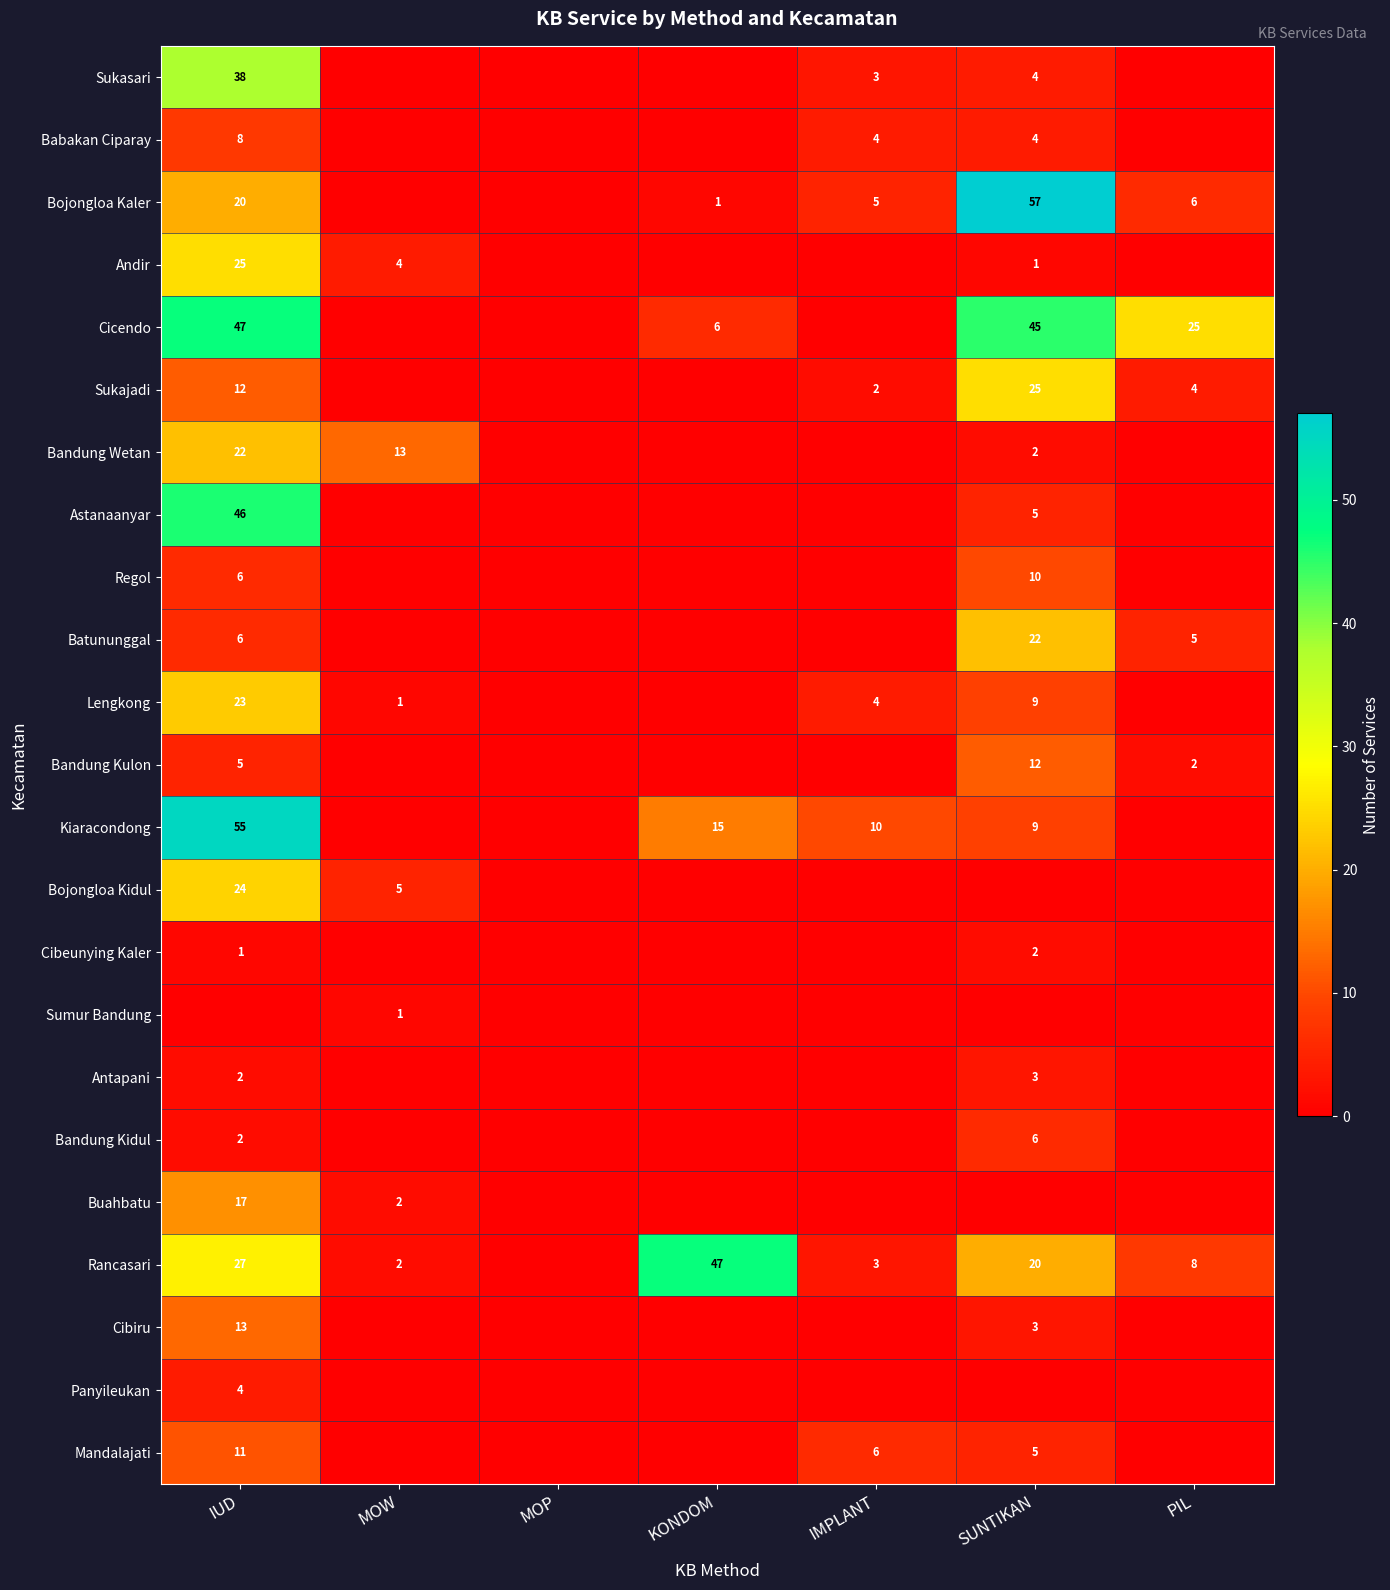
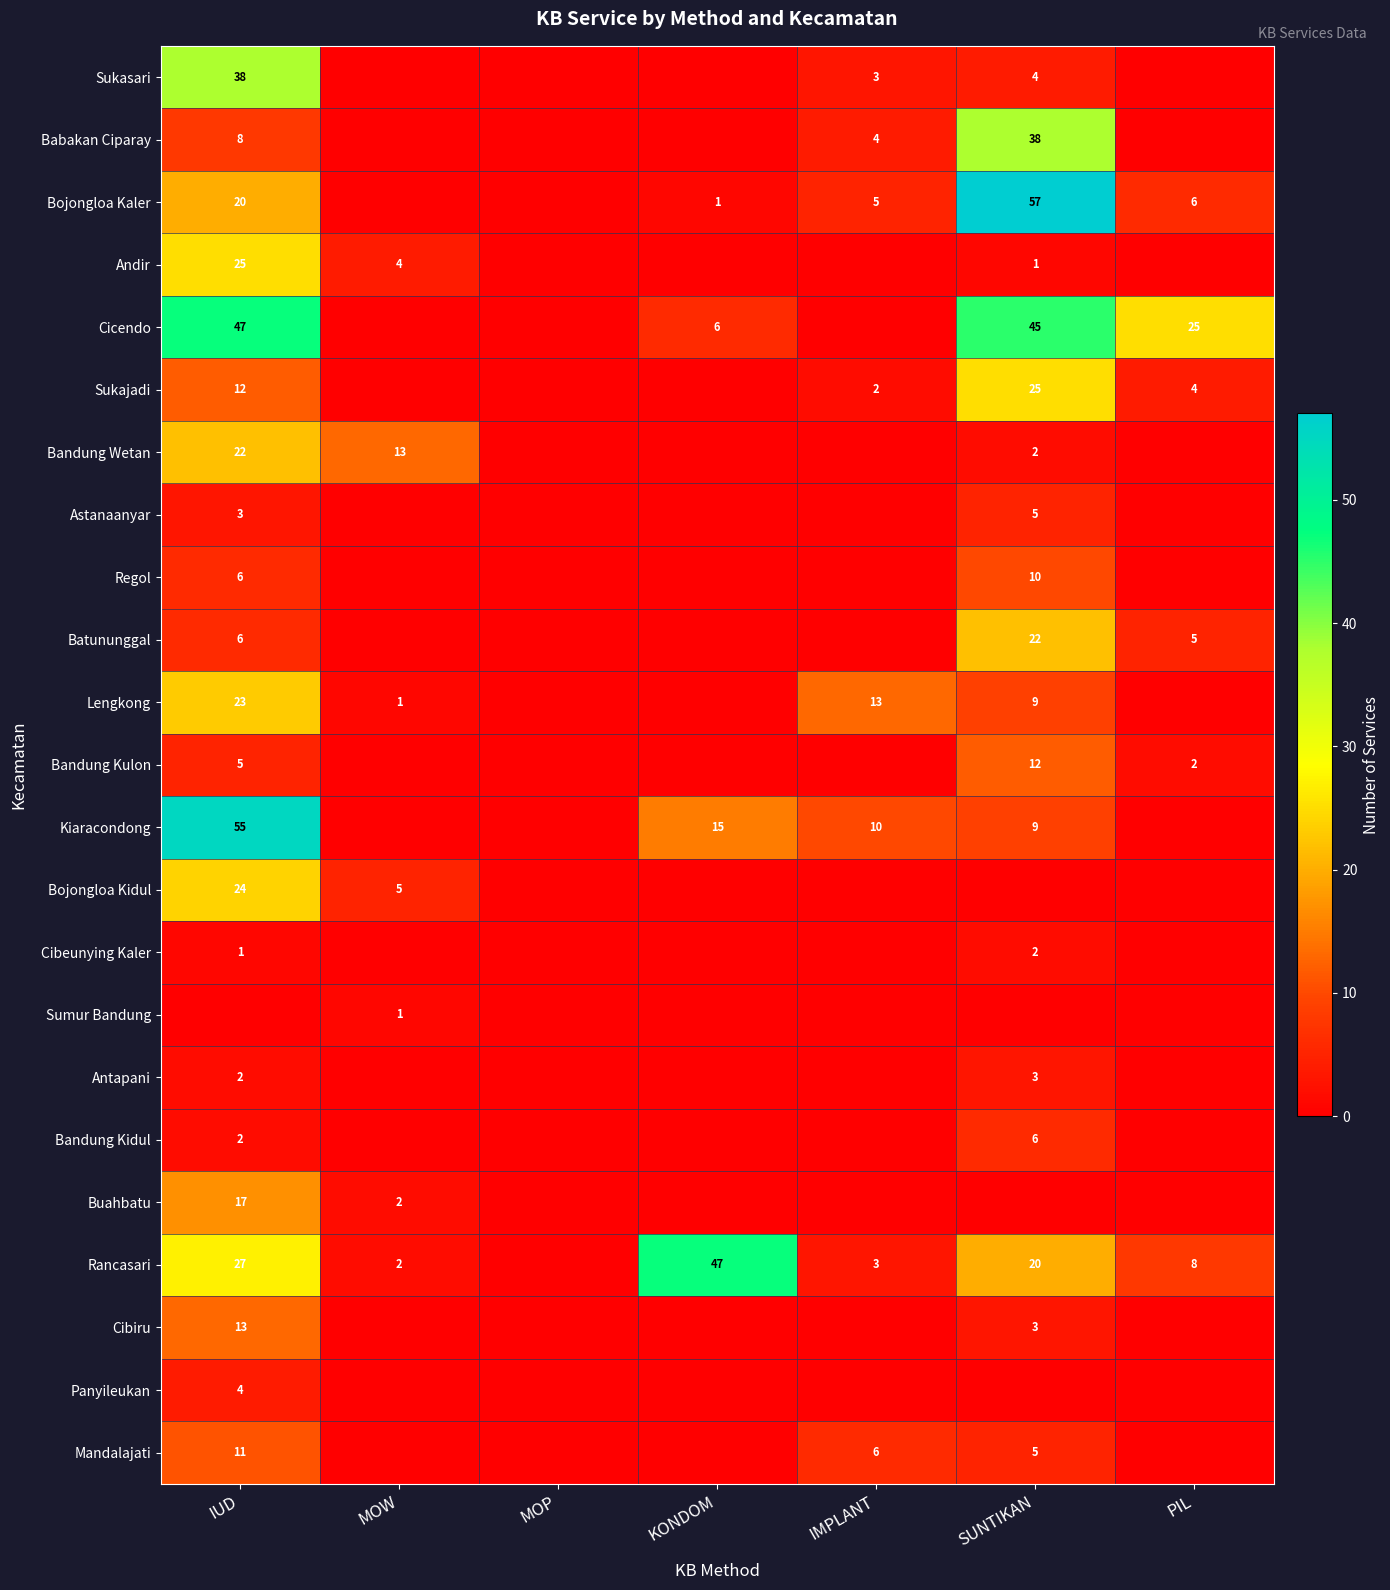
  {
    "Sukasari": {
      "IUD": 38,
      "IMPLANT": 3,
      "SUNTIKAN": 4
    },
    "Babakan Ciparay": {
      "IUD": 8,
      "IMPLANT": 4,
-     "SUNTIKAN": 4
+     "SUNTIKAN": 38
    },
    "Bojongloa Kaler": {
      "IUD": 20,
      "KONDOM": 1,
      "IMPLANT": 5,
      "SUNTIKAN": 57,
      "PIL": 6
    },
    "Andir": {
      "IUD": 25,
      "MOW": 4,
      "SUNTIKAN": 1
    },
    "Cicendo": {
      "IUD": 47,
      "KONDOM": 6,
      "SUNTIKAN": 45,
      "PIL": 25
    },
    "Sukajadi": {
      "IUD": 12,
      "IMPLANT": 2,
      "SUNTIKAN": 25,
      "PIL": 4
    },
    "Bandung Wetan": {
      "IUD": 22,
      "MOW": 13,
      "SUNTIKAN": 2
    },
    "Astanaanyar": {
-     "IUD": 46,
+     "IUD": 3,
      "SUNTIKAN": 5
    },
    "Regol": {
      "IUD": 6,
      "SUNTIKAN": 10
    },
    "Batununggal": {
      "IUD": 6,
      "SUNTIKAN": 22,
      "PIL": 5
    },
    "Lengkong": {
      "IUD": 23,
      "MOW": 1,
-     "IMPLANT": 4,
+     "IMPLANT": 13,
      "SUNTIKAN": 9
    },
    "Bandung Kulon": {
      "IUD": 5,
      "SUNTIKAN": 12,
      "PIL": 2
    },
    "Kiaracondong": {
      "IUD": 55,
      "KONDOM": 15,
      "IMPLANT": 10,
      "SUNTIKAN": 9
    },
    "Bojongloa Kidul": {
      "IUD": 24,
      "MOW": 5
    },
    "Cibeunying Kaler": {
      "IUD": 1,
      "SUNTIKAN": 2
    },
    "Sumur Bandung": {
      "MOW": 1
    },
    "Antapani": {
      "IUD": 2,
      "SUNTIKAN": 3
    },
    "Bandung Kidul": {
      "IUD": 2,
      "SUNTIKAN": 6
    },
    "Buahbatu": {
      "IUD": 17,
      "MOW": 2
    },
    "Rancasari": {
      "IUD": 27,
      "MOW": 2,
      "KONDOM": 47,
      "IMPLANT": 3,
      "SUNTIKAN": 20,
      "PIL": 8
    },
    "Cibiru": {
      "IUD": 13,
      "SUNTIKAN": 3
    },
    "Panyileukan": {
      "IUD": 4
    },
    "Mandalajati": {
      "IUD": 11,
      "IMPLANT": 6,
      "SUNTIKAN": 5
    }
  }
